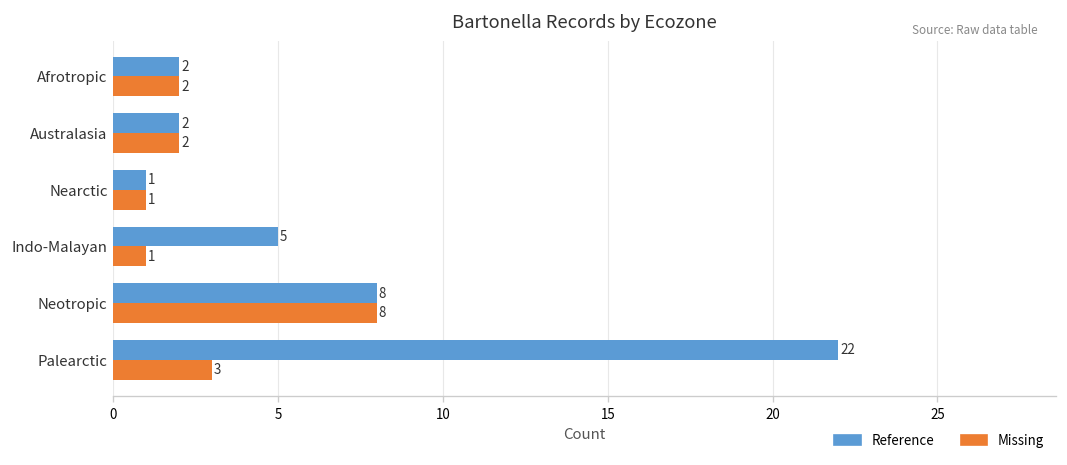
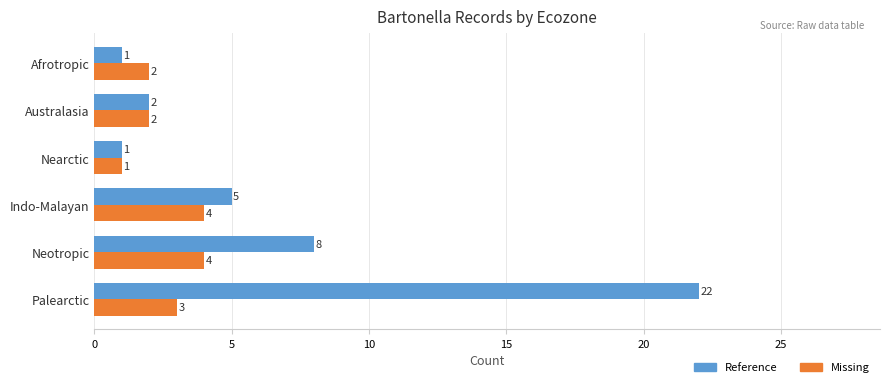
  {
    "Reference": {
-     "Afrotropic": 2,
+     "Afrotropic": 1,
      "Australasia": 2,
      "Nearctic": 1,
      "Indo-Malayan": 5,
      "Neotropic": 8,
      "Palearctic": 22
    },
    "Missing": {
      "Afrotropic": 2,
      "Australasia": 2,
      "Nearctic": 1,
-     "Indo-Malayan": 1,
-     "Neotropic": 8,
+     "Indo-Malayan": 4,
+     "Neotropic": 4,
      "Palearctic": 3
    }
  }
